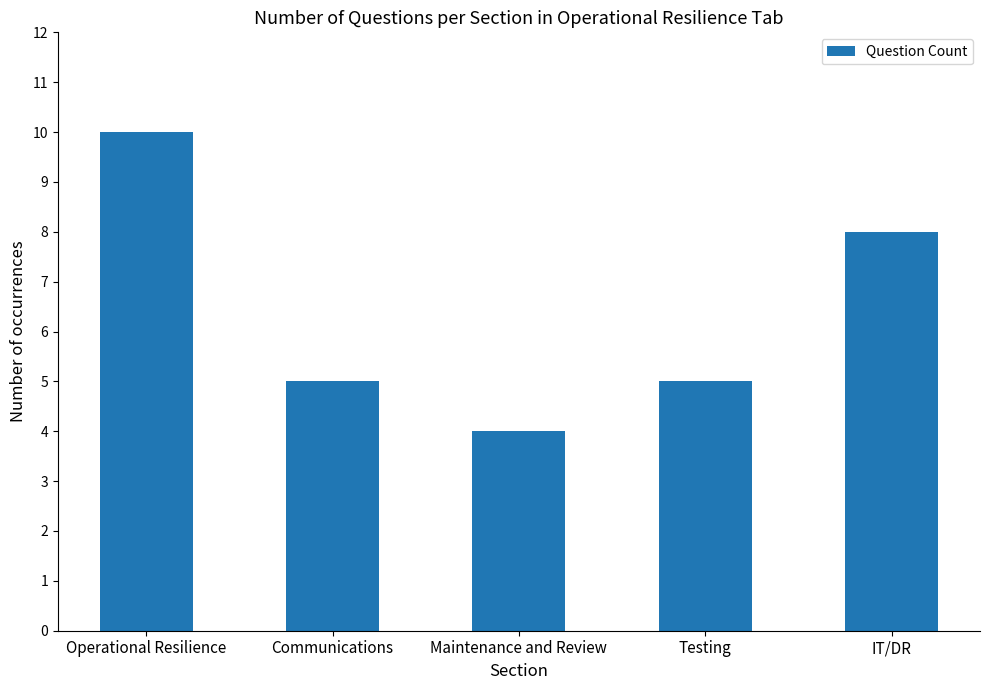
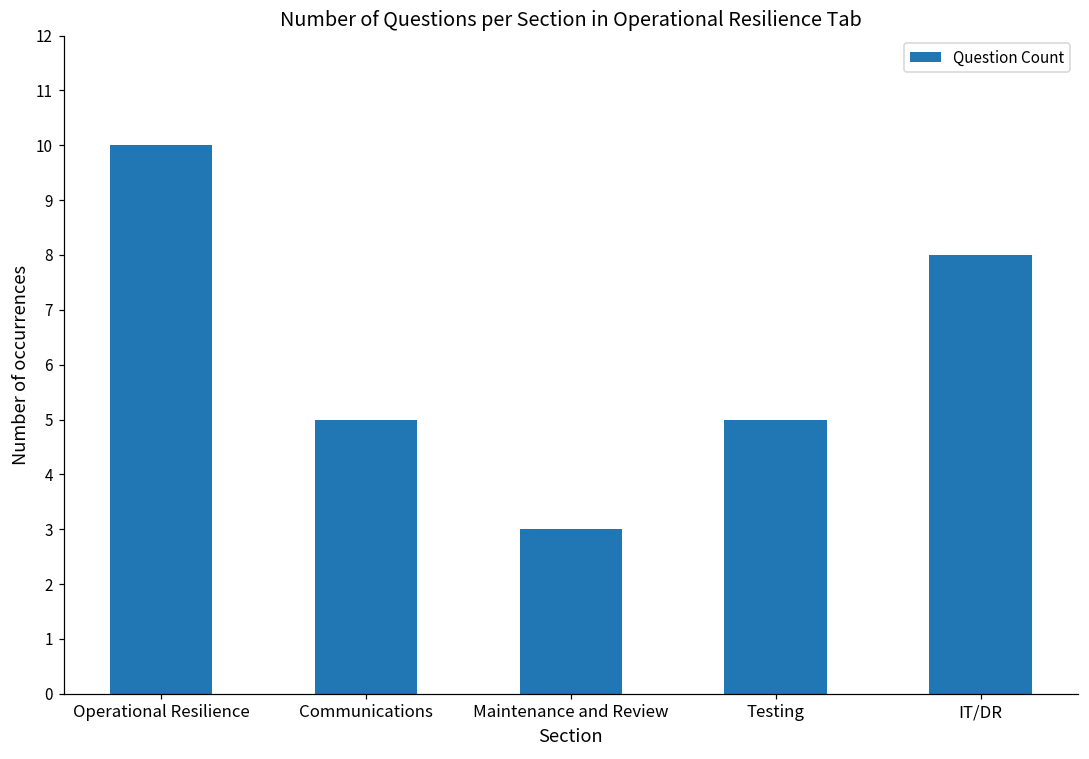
  {
    "Operational Resilience": 10,
    "Communications": 5,
-   "Maintenance and Review": 4,
+   "Maintenance and Review": 3,
    "Testing": 5,
    "IT/DR": 8
  }
